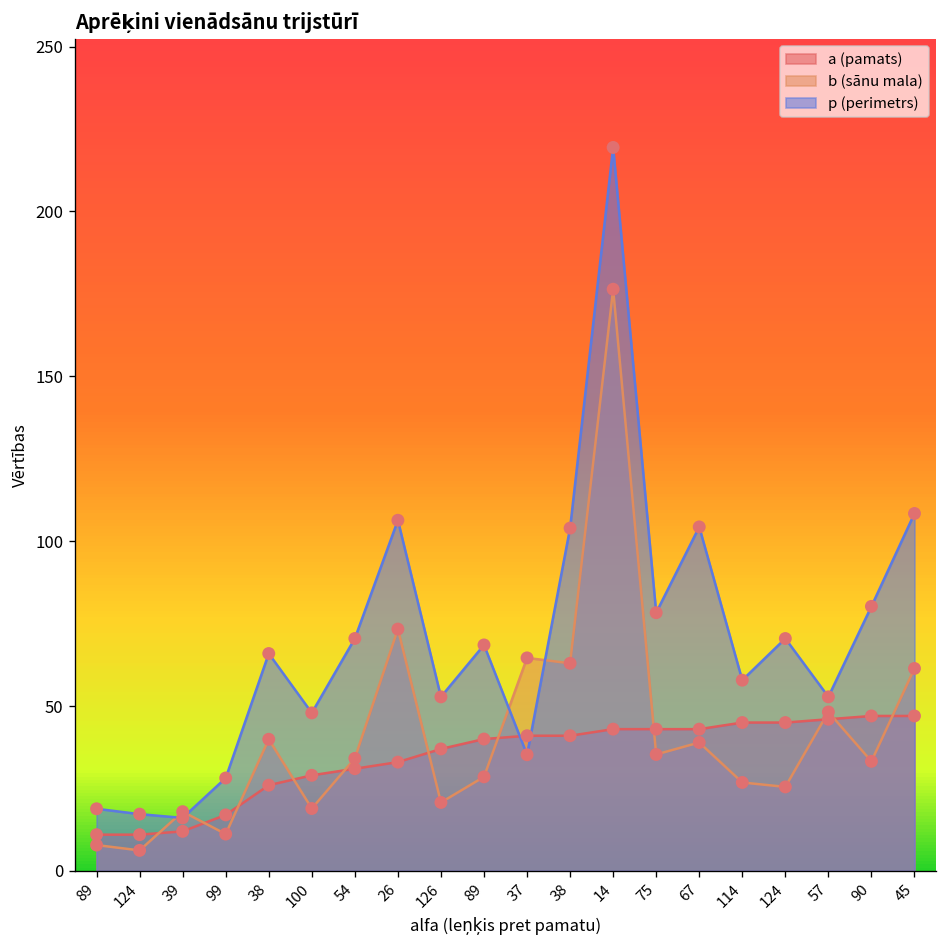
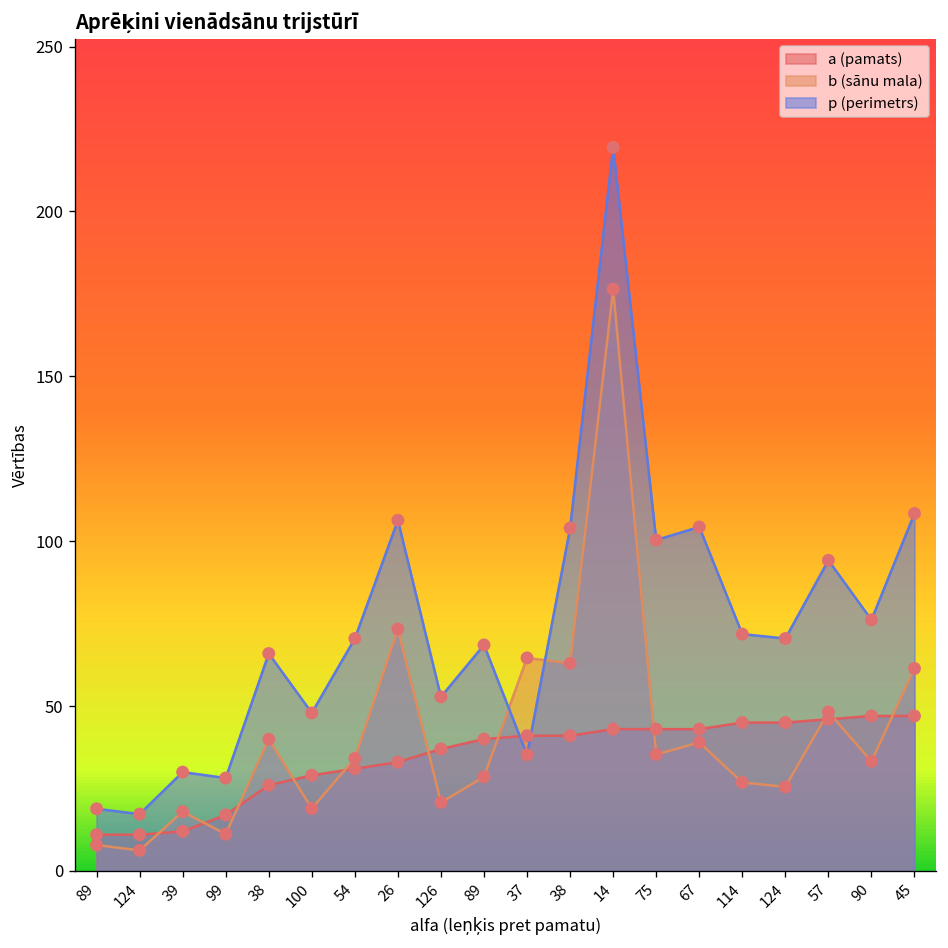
  {
    "p (perimetrs)": {
-     "39": 16,
+     "39": 30,
      "99": 28,
      "100": 48,
      "54": 70,
      "26": 106,
      "126": 53,
      "37": 35,
      "14": 219,
-     "75": 78,
+     "75": 100,
      "67": 104,
-     "114": 58,
-     "57": 53,
-     "90": 80,
+     "114": 72,
+     "57": 94,
+     "90": 76,
      "45": 108
    }
  }
